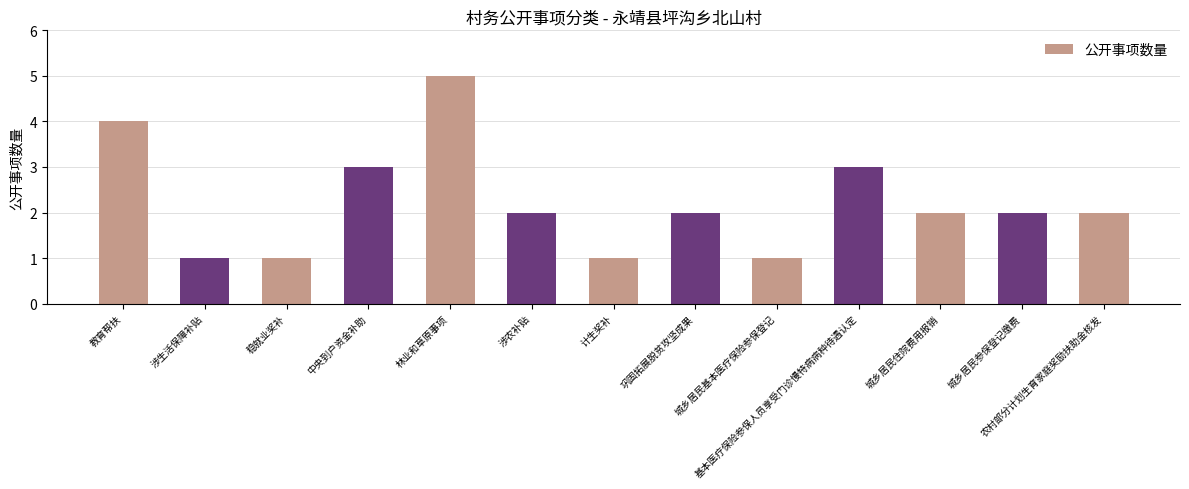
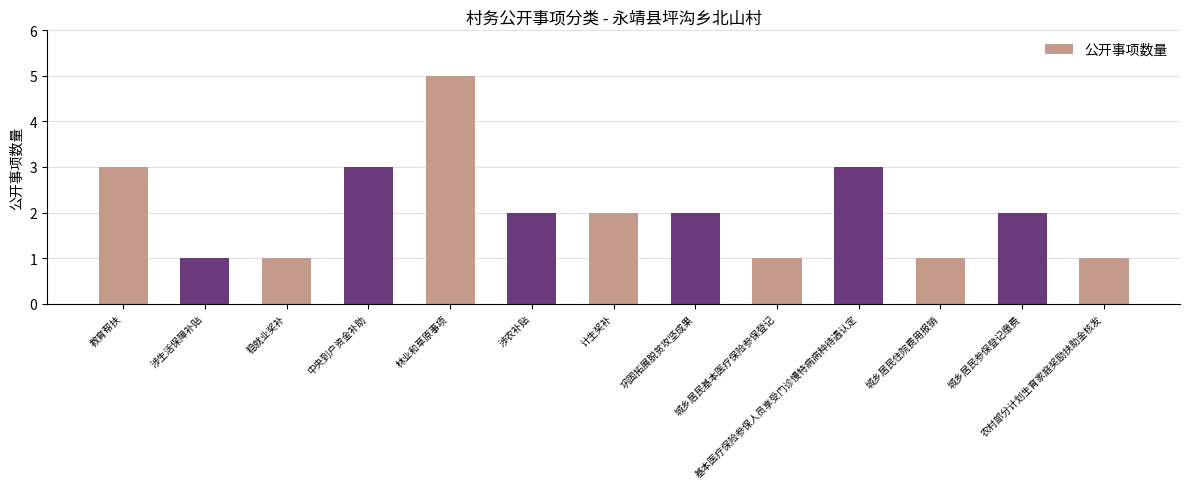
  {
-   "教育帮扶": 4,
+   "教育帮扶": 3,
    "涉生活保障补贴": 1,
    "稳就业奖补": 1,
    "中央到户资金补助": 3,
    "林业和草原事项": 5,
    "涉农补贴": 2,
-   "计生奖补": 1,
+   "计生奖补": 2,
    "巩固拓展脱贫攻坚成果": 2,
    "城乡居民基本医疗保险参保登记": 1,
    "基本医疗保险参保人员享受门诊慢特病病种待遇认定": 3,
-   "城乡居民住院费用报销": 2,
+   "城乡居民住院费用报销": 1,
    "城乡居民参保登记缴费": 2,
-   "农村部分计划生育家庭奖励扶助金核发": 2
+   "农村部分计划生育家庭奖励扶助金核发": 1
  }
